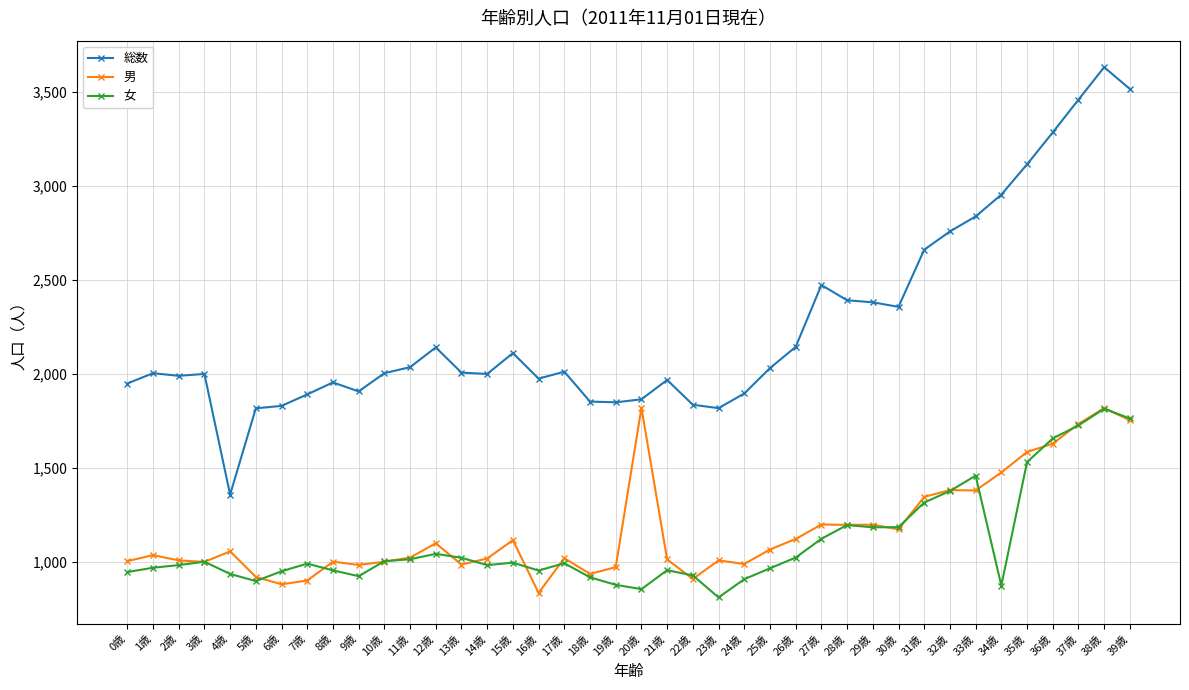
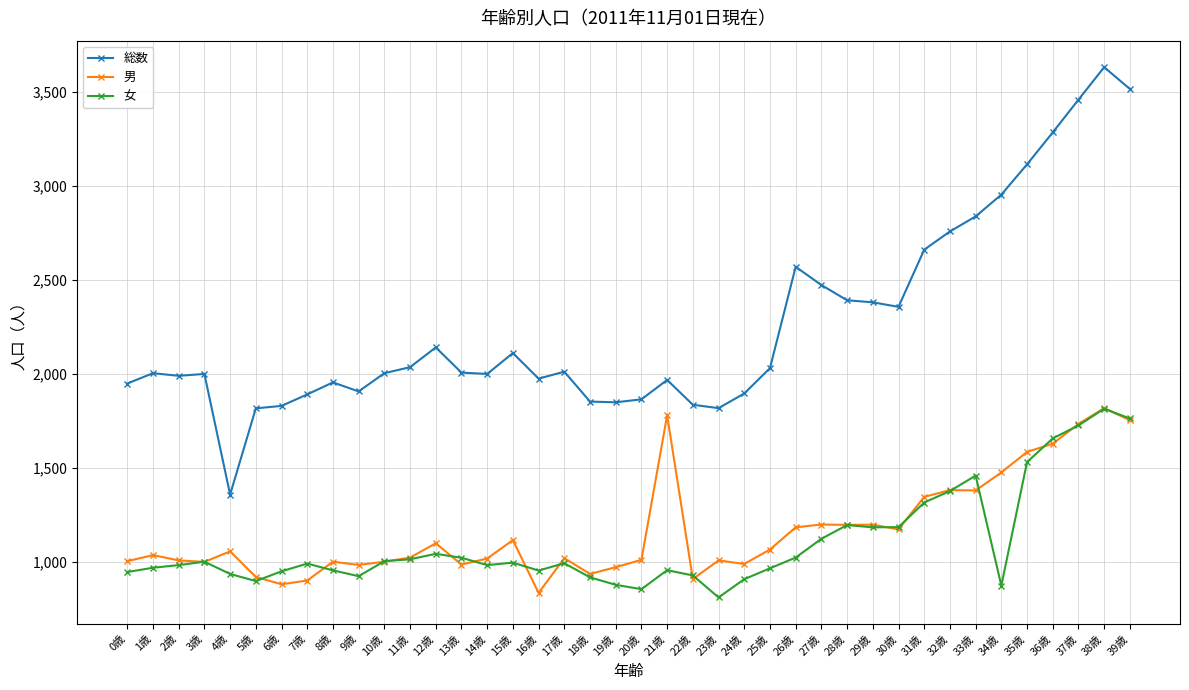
  {
    "総数": {
      "0歳": "1,950",
      "1歳": "2,000",
      "2歳": "1,990",
      "3歳": "2,000",
      "4歳": "1,360",
      "5歳": "1,820",
      "6歳": "1,830",
      "7歳": "1,890",
      "8歳": "1,950",
      "9歳": "1,910",
      "10歳": "2,000",
      "11歳": "2,040",
      "12歳": "2,140",
      "13歳": "2,010",
      "14歳": "2,000",
      "15歳": "2,110",
      "16歳": "1,970",
      "17歳": "2,010",
      "18歳": "1,850",
      "19歳": "1,850",
      "20歳": "1,860",
      "21歳": "1,970",
      "22歳": "1,840",
      "23歳": "1,820",
      "24歳": "1,900",
      "25歳": "2,030",
-     "26歳": "2,140",
+     "26歳": "2,570",
      "27歳": "2,470",
      "28歳": "2,390",
      "29歳": "2,380",
      "30歳": "2,360",
      "31歳": "2,660",
      "32歳": "2,760",
      "33歳": "2,840",
      "34歳": "2,950",
      "35歳": "3,110",
      "36歳": "3,280",
      "37歳": "3,460",
      "38歳": "3,630",
      "39歳": "3,520"
    },
    "男": {
      "0歳": "1,000",
      "1歳": "1,040",
      "2歳": "1,010",
      "4歳": "1,060",
      "5歳": "920",
      "6歳": "880",
      "7歳": "900",
      "8歳": "1,000",
      "9歳": "980",
      "12歳": "1,100",
      "13歳": "990",
      "14歳": "1,020",
      "15歳": "1,120",
      "16歳": "830",
      "17歳": "1,020",
      "18歳": "940",
      "19歳": "970",
-     "20歳": "1,820",
-     "21歳": "1,010",
+     "20歳": "1,010",
+     "21歳": "1,780",
      "22歳": "910",
      "23歳": "1,010",
      "24歳": "990",
      "25歳": "1,070",
-     "26歳": "1,120",
+     "26歳": "1,180",
      "27歳": "1,200",
      "29歳": "1,200",
      "31歳": "1,350",
      "33歳": "1,380",
      "34歳": "1,480",
      "35歳": "1,580",
      "36歳": "1,630"
    },
    "女": {
      "0歳": "950",
      "1歳": "970",
      "2歳": "980",
      "4歳": "940",
      "5歳": "900",
      "6歳": "950",
      "7歳": "990",
      "8歳": "950",
      "9歳": "920",
      "12歳": "1,040",
      "13歳": "1,020",
      "14歳": "980",
      "15歳": "1,000",
      "16歳": "950",
      "17歳": "990",
      "18歳": "920",
      "19歳": "880",
      "20歳": "850",
      "21歳": "960",
      "22歳": "930",
      "23歳": "810",
      "24歳": "910",
      "25歳": "970",
      "26歳": "1,020",
      "27歳": "1,120",
      "29歳": "1,180",
      "31歳": "1,320",
      "33歳": "1,460",
      "34歳": "870",
      "35歳": "1,530",
      "36歳": "1,660"
    }
  }
